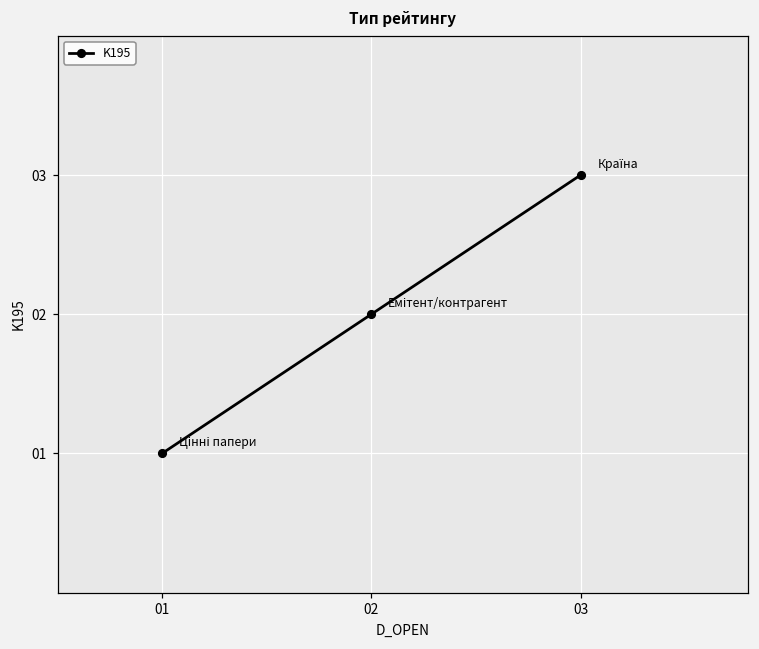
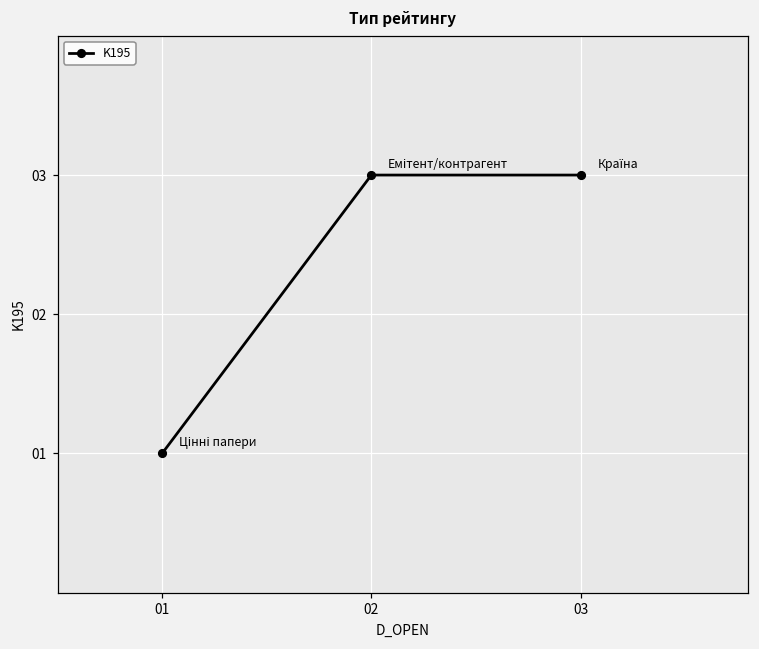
  {
    "01": 1,
-   "02": 2,
+   "02": 3,
    "03": 3
  }
